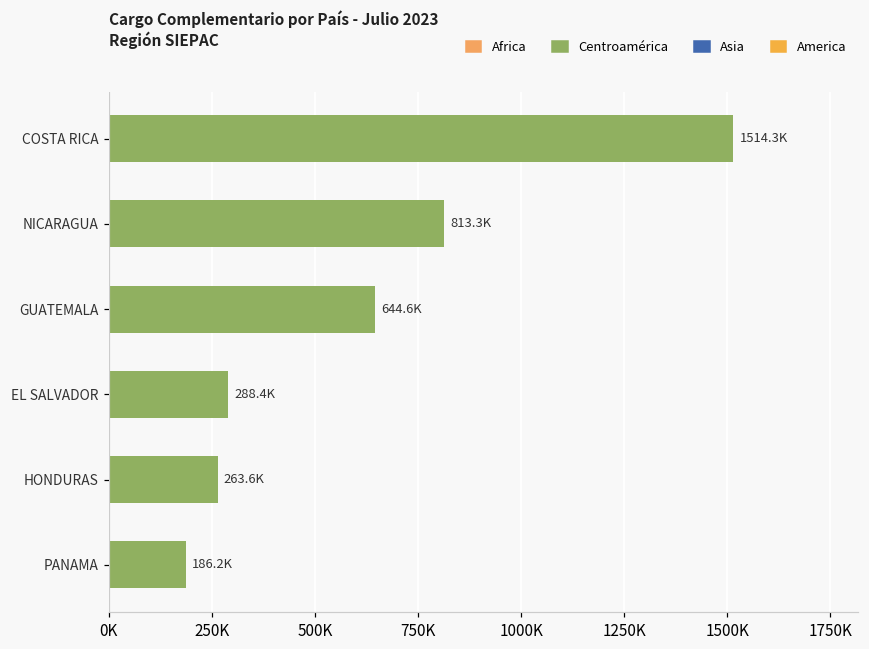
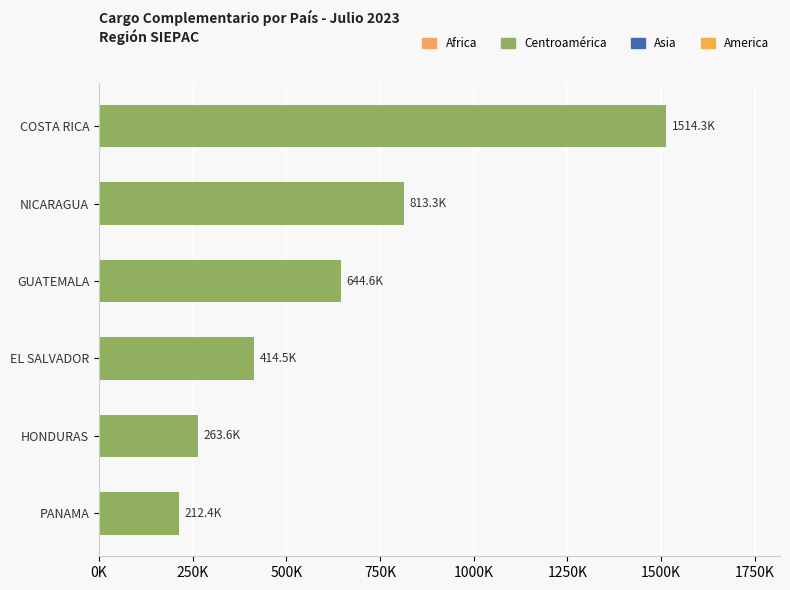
  {
    "COSTA RICA": "1514.3K",
    "NICARAGUA": "813.3K",
    "GUATEMALA": "644.6K",
-   "EL SALVADOR": "288.4K",
+   "EL SALVADOR": "414.5K",
    "HONDURAS": "263.6K",
-   "PANAMA": "186.2K"
+   "PANAMA": "212.4K"
  }
